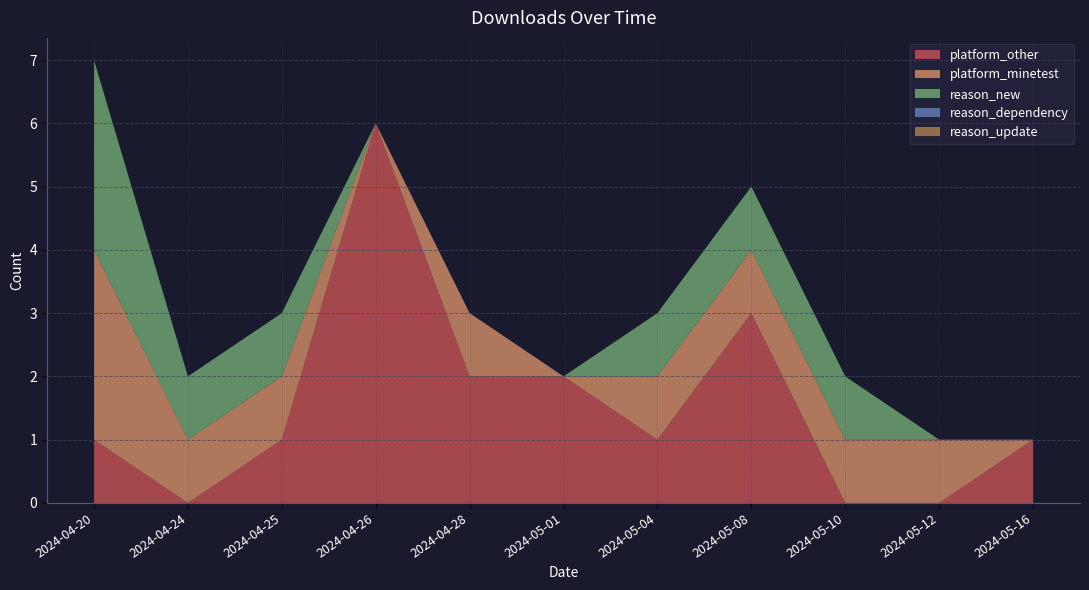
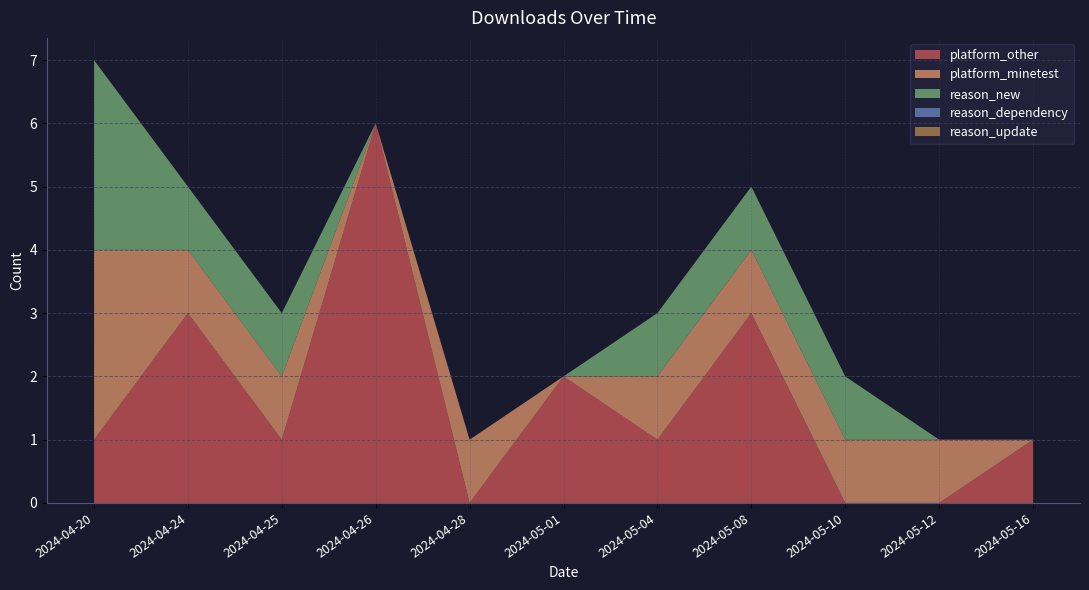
  {
    "platform_other": {
      "2024-04-20": 1,
-     "2024-04-24": 0,
+     "2024-04-24": 3,
      "2024-04-25": 1,
-     "2024-04-28": 2,
+     "2024-04-28": 0,
      "2024-05-04": 1,
      "2024-05-08": 3,
      "2024-05-10": 0,
      "2024-05-12": 0
    }
  }
